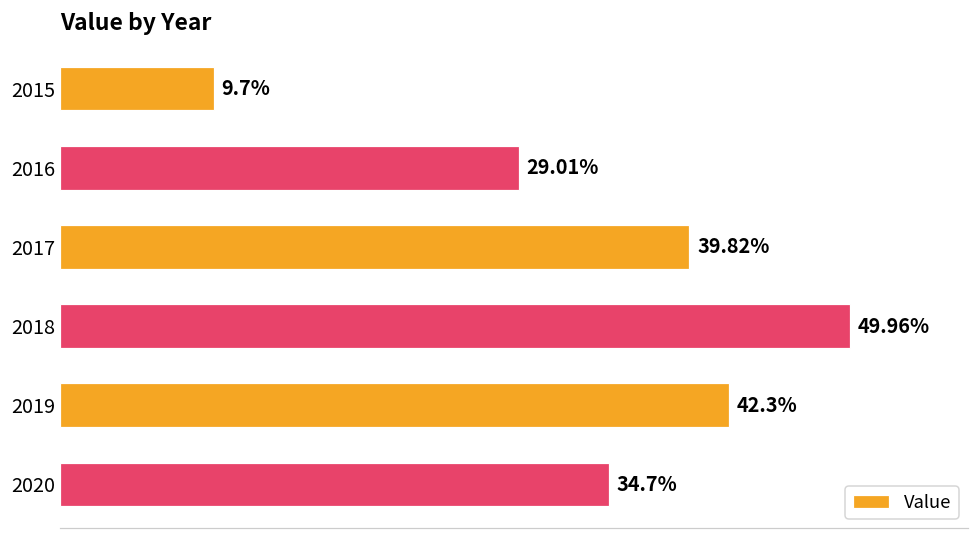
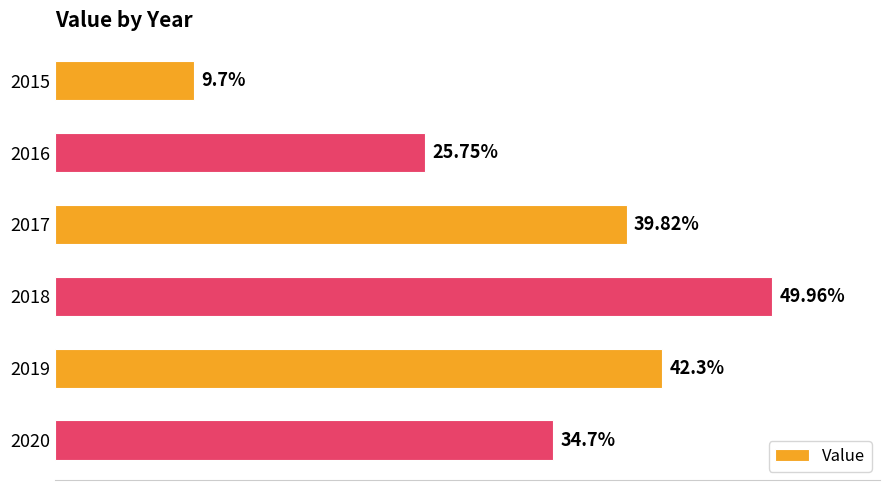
  {
    "2015": "9.7%",
-   "2016": "29.01%",
+   "2016": "25.75%",
    "2017": "39.82%",
    "2018": "49.96%",
    "2019": "42.3%",
    "2020": "34.7%"
  }
